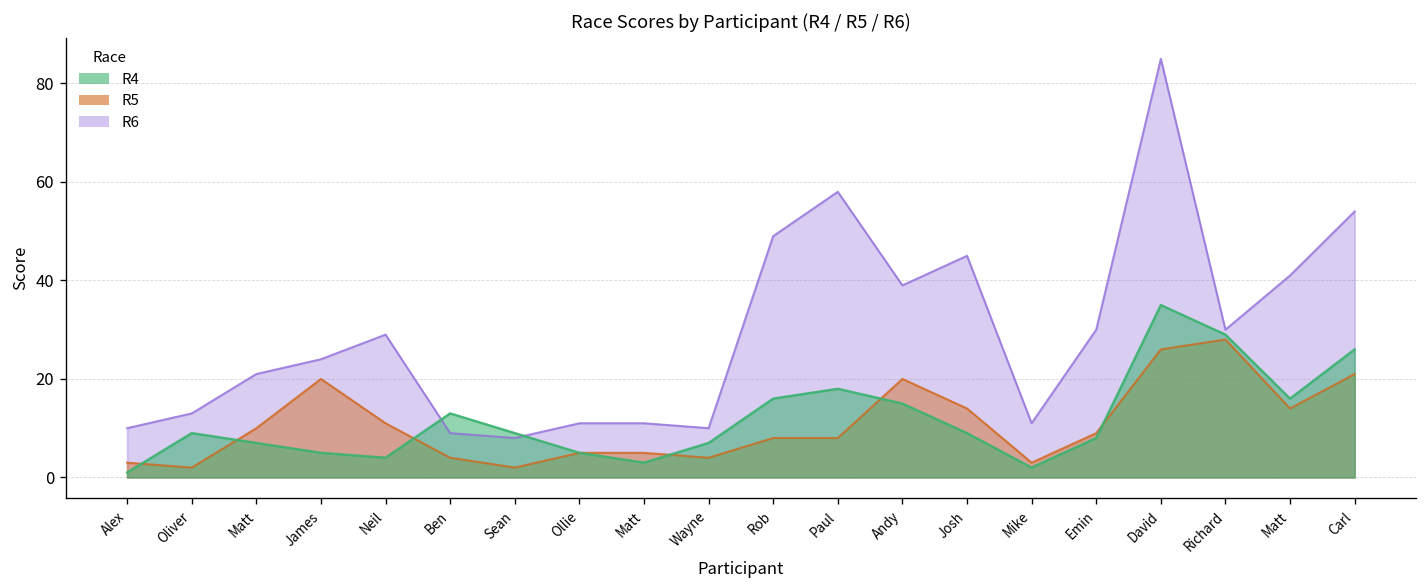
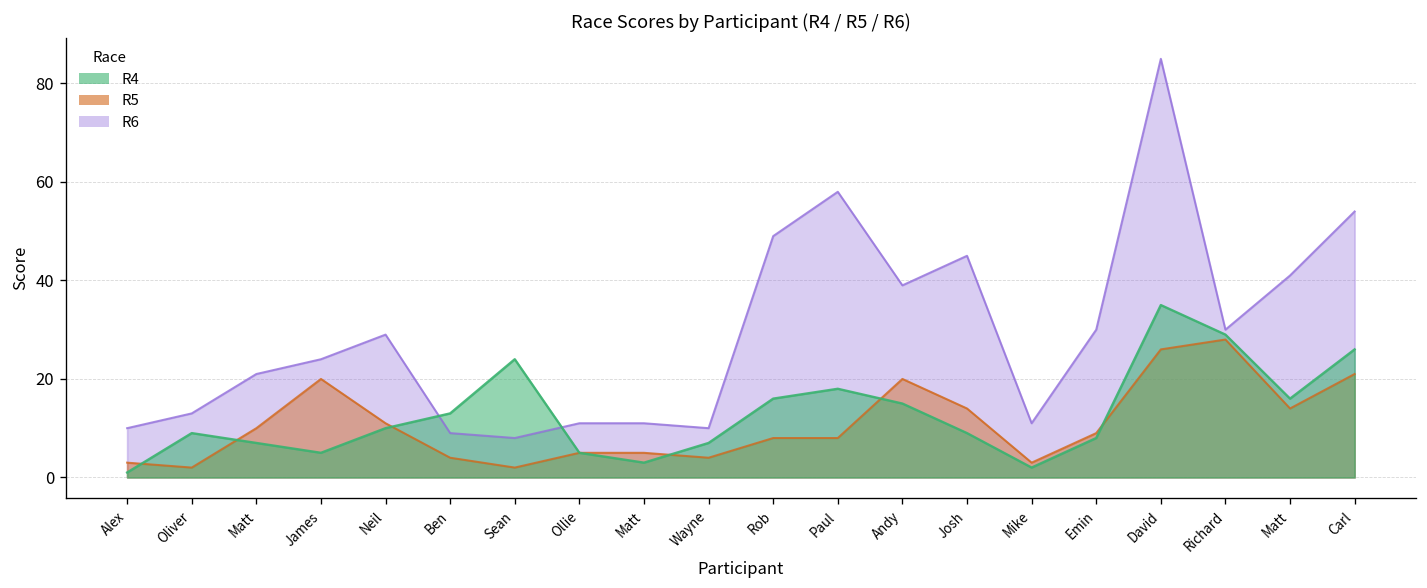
  {
    "R6": {
      "Alex": 10,
      "Oliver": 13,
      "James": 24,
      "Neil": 29,
      "Ben": 9,
      "Sean": 8,
      "Ollie": 11,
      "Wayne": 10,
      "Rob": 49,
      "Paul": 58,
      "Andy": 39,
      "Josh": 45,
      "Mike": 11,
      "Emin": 30,
      "David": 85,
      "Richard": 30,
      "Carl": 54
    },
    "R5": {
      "Alex": 3,
      "Oliver": 2,
      "James": 20,
      "Neil": 11,
      "Ben": 4,
      "Sean": 2,
      "Wayne": 4,
      "Rob": 8,
      "Paul": 8,
      "Andy": 20,
      "Josh": 14,
      "Mike": 3,
      "Emin": 9,
      "David": 26,
      "Richard": 28,
      "Carl": 21
    },
    "R4": {
      "Alex": 1,
      "Oliver": 9,
      "James": 5,
-     "Neil": 4,
+     "Neil": 10,
      "Ben": 13,
-     "Sean": 9,
+     "Sean": 24,
      "Wayne": 7,
      "Rob": 16,
      "Paul": 18,
      "Andy": 15,
      "Josh": 9,
      "Mike": 2,
      "Emin": 8,
      "David": 35,
      "Richard": 29,
      "Carl": 26
    }
  }
